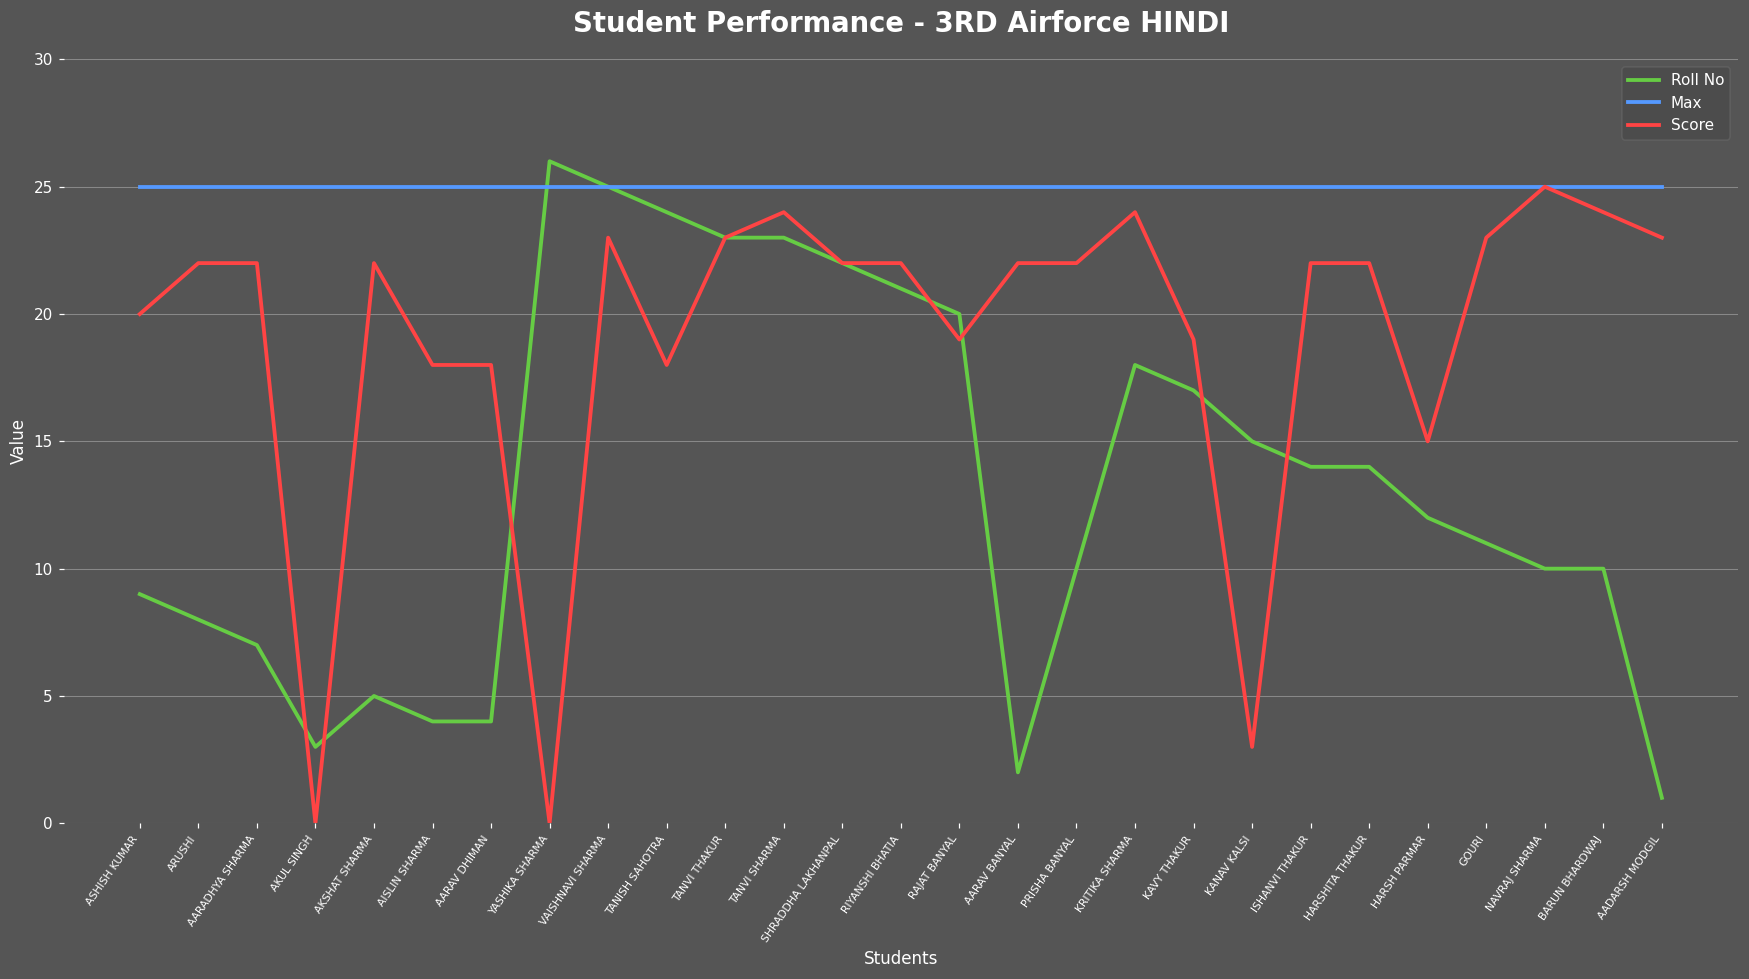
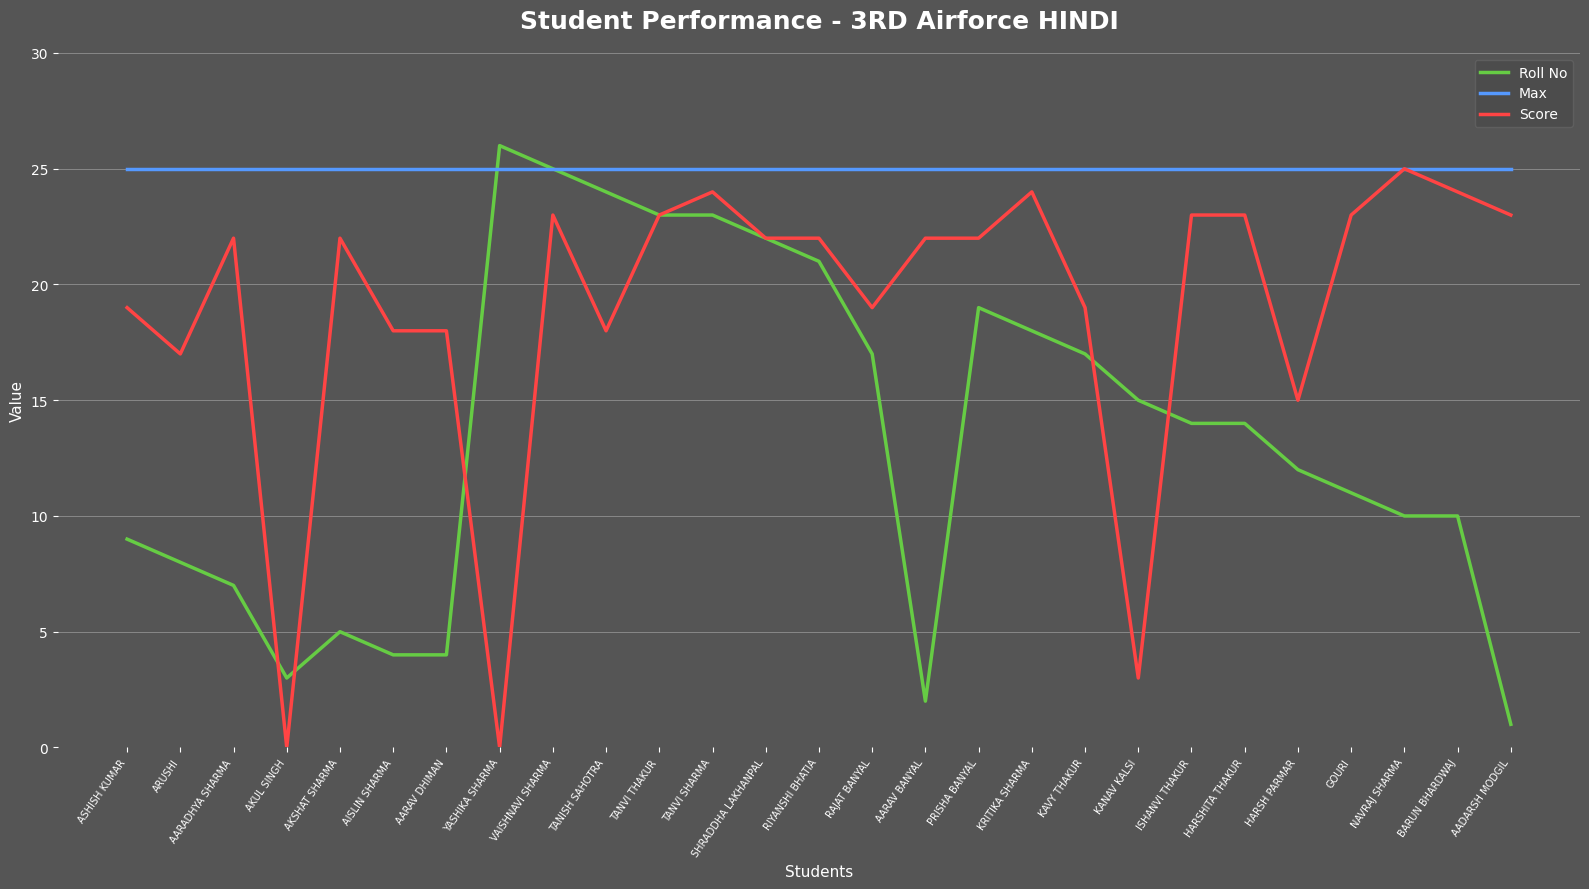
  {
    "Roll No": {
      "ASHISH KUMAR": 9,
      "ARUSHI": 8,
      "AARADHYA SHARMA": 7,
      "AKUL SINGH": 3,
      "AKSHAT SHARMA": 5,
      "AISLIN SHARMA": 4,
      "AARAV DHIMAN": 4,
      "YASHIKA SHARMA": 26,
      "TANISH SAHOTRA": 24,
      "TANVI SHARMA": 23,
      "RIYANSHI BHATIA": 21,
-     "RAJAT BANYAL": 20,
+     "RAJAT BANYAL": 17,
      "AARAV BANYAL": 2,
-     "PRISHA BANYAL": 10,
+     "PRISHA BANYAL": 19,
      "KRITIKA SHARMA": 18,
      "KAVY THAKUR": 17,
      "KANAV KALSI": 15,
      "ISHANVI THAKUR": 14,
      "HARSHITA THAKUR": 14,
      "HARSH PARMAR": 12,
      "GOURI": 11,
      "NAVRAJ SHARMA": 10,
      "BARUN BHARDWAJ": 10,
      "AADARSH MODGIL": 1
    },
    "Max": {
      "ASHISH KUMAR": 25,
      "ARUSHI": 25,
      "AARADHYA SHARMA": 25,
      "AKUL SINGH": 25,
      "AKSHAT SHARMA": 25,
      "AISLIN SHARMA": 25,
      "AARAV DHIMAN": 25,
      "YASHIKA SHARMA": 25,
      "TANISH SAHOTRA": 25,
      "TANVI THAKUR": 25,
      "TANVI SHARMA": 25,
      "SHRADDHA LAKHANPAL": 25,
      "RIYANSHI BHATIA": 25,
      "RAJAT BANYAL": 25,
      "AARAV BANYAL": 25,
      "PRISHA BANYAL": 25,
      "KRITIKA SHARMA": 25,
      "KAVY THAKUR": 25,
      "KANAV KALSI": 25,
      "ISHANVI THAKUR": 25,
      "HARSHITA THAKUR": 25,
      "HARSH PARMAR": 25,
      "GOURI": 25,
      "BARUN BHARDWAJ": 25,
      "AADARSH MODGIL": 25
    },
    "Score": {
-     "ASHISH KUMAR": 20,
-     "ARUSHI": 22,
+     "ASHISH KUMAR": 19,
+     "ARUSHI": 17,
      "AARADHYA SHARMA": 22,
      "AKUL SINGH": 0,
      "AKSHAT SHARMA": 22,
      "AISLIN SHARMA": 18,
      "AARAV DHIMAN": 18,
      "YASHIKA SHARMA": 0,
      "VAISHNAVI SHARMA": 23,
      "TANISH SAHOTRA": 18,
      "TANVI SHARMA": 24,
      "RIYANSHI BHATIA": 22,
      "RAJAT BANYAL": 19,
      "AARAV BANYAL": 22,
      "PRISHA BANYAL": 22,
      "KRITIKA SHARMA": 24,
      "KAVY THAKUR": 19,
      "KANAV KALSI": 3,
-     "ISHANVI THAKUR": 22,
-     "HARSHITA THAKUR": 22,
+     "ISHANVI THAKUR": 23,
+     "HARSHITA THAKUR": 23,
      "HARSH PARMAR": 15,
      "GOURI": 23,
      "BARUN BHARDWAJ": 24,
      "AADARSH MODGIL": 23
    }
  }
